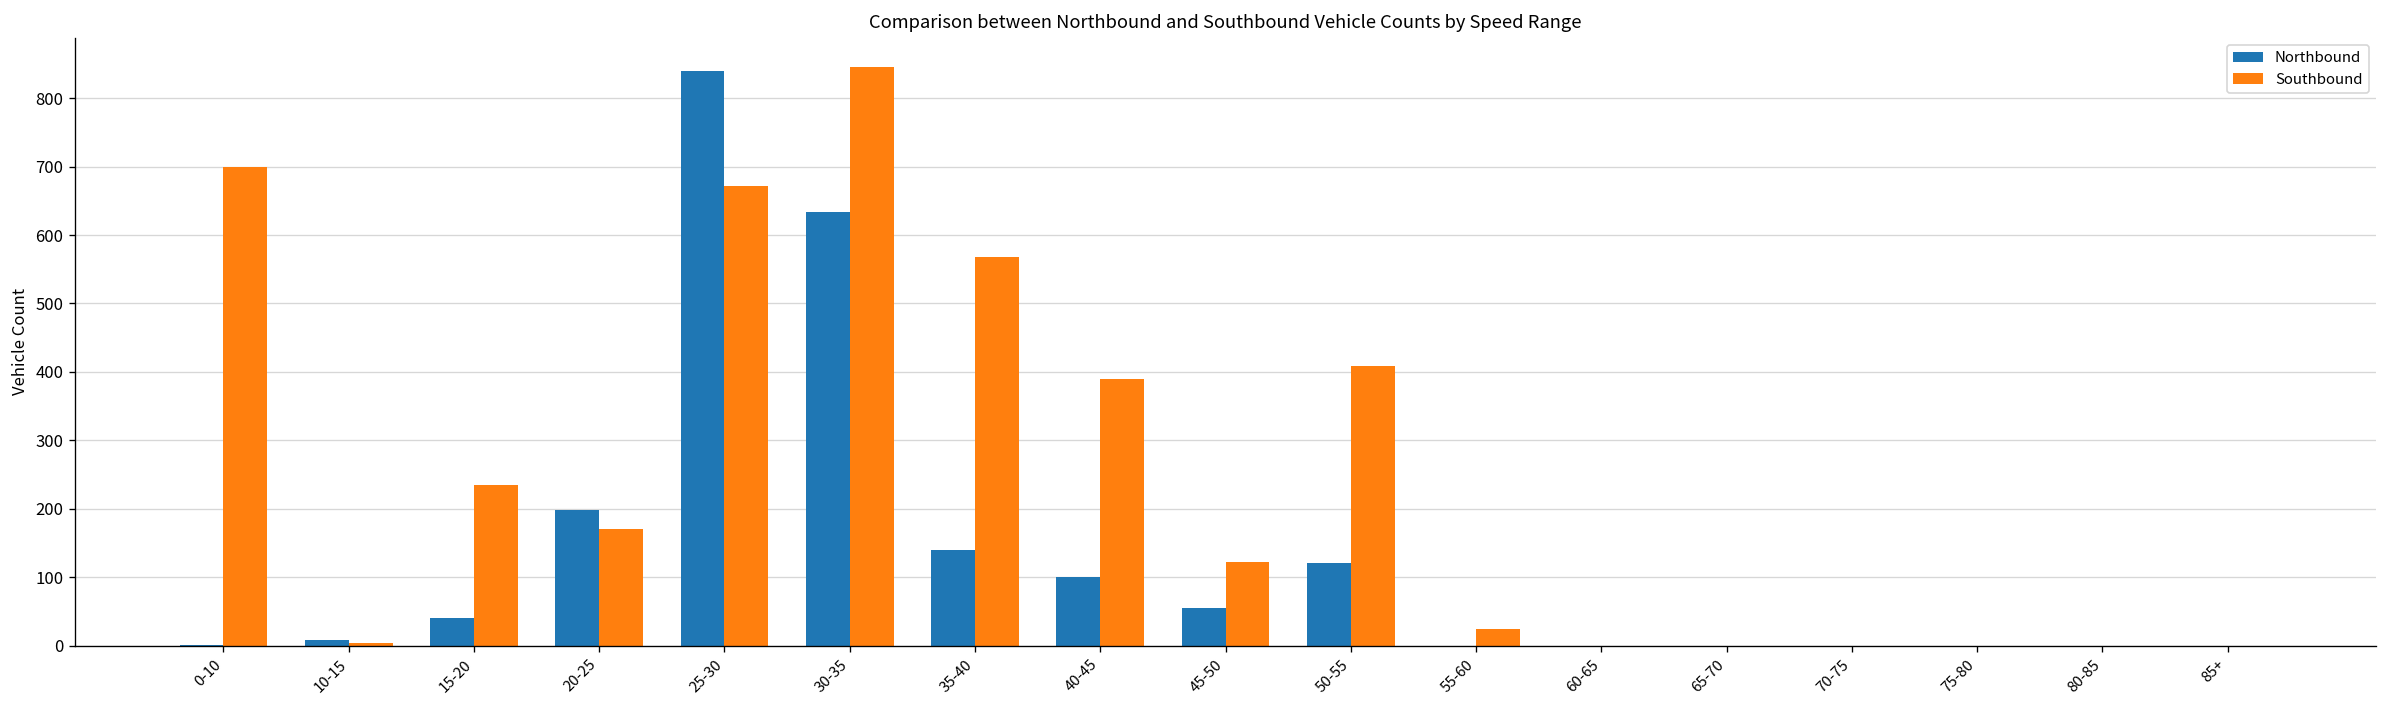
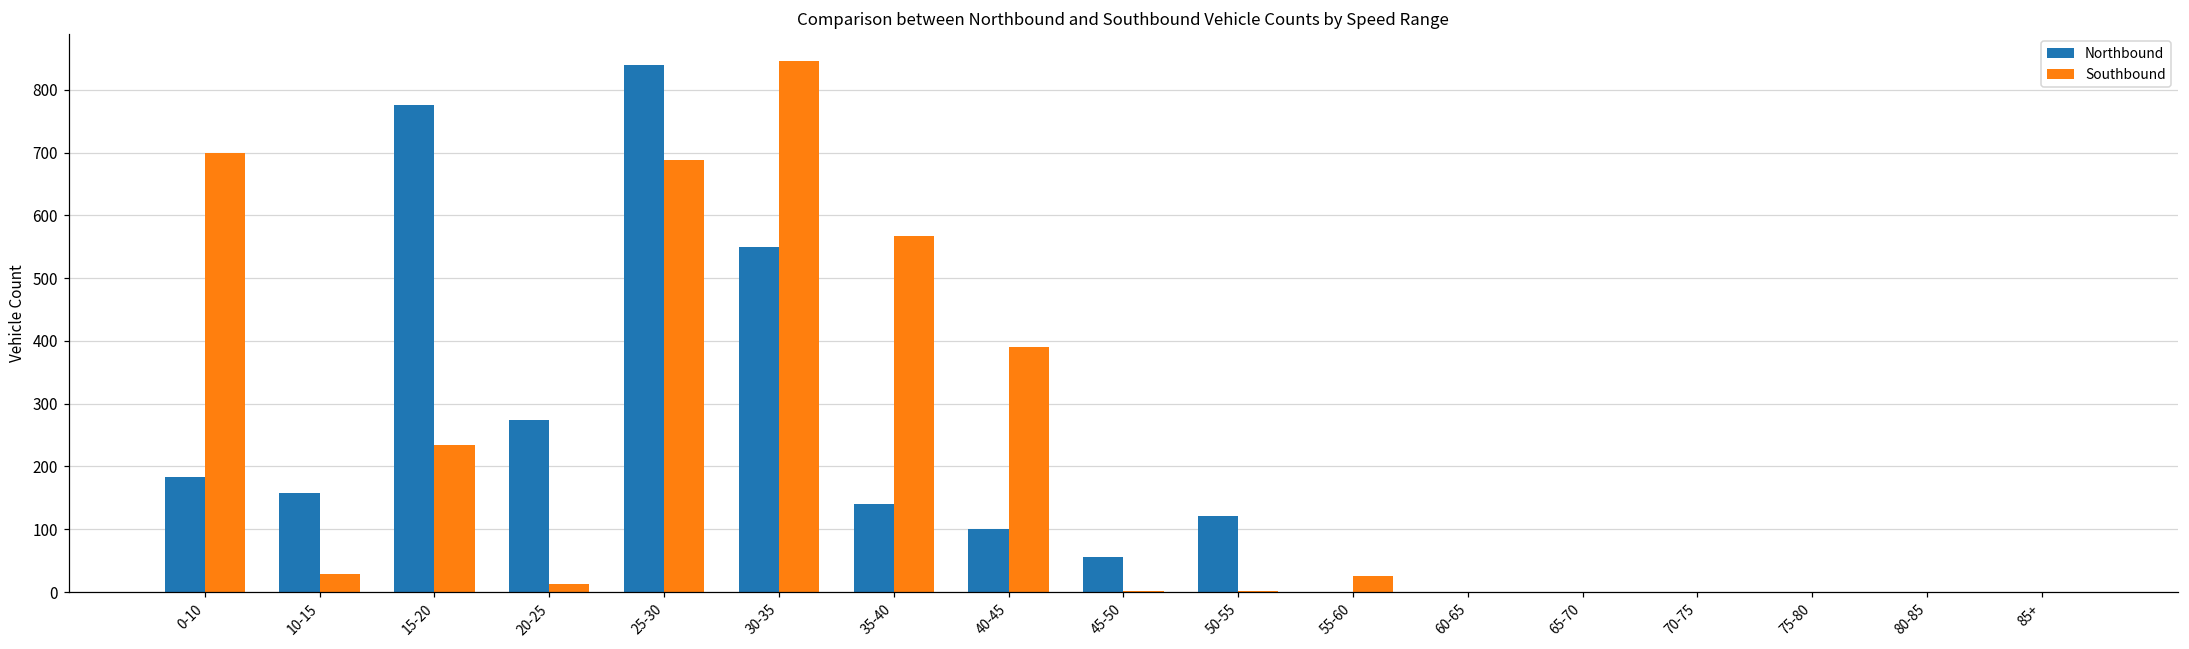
  {
    "Northbound": {
-     "0-10": 0,
-     "10-15": 10,
-     "15-20": 40,
-     "20-25": 200,
+     "0-10": 180,
+     "10-15": 160,
+     "15-20": 780,
+     "20-25": 270,
      "25-30": 840,
-     "30-35": 630,
+     "30-35": 550,
      "35-40": 140,
      "40-45": 100,
      "45-50": 60,
      "50-55": 120,
      "55-60": 0,
      "60-65": 0,
      "65-70": 0,
      "70-75": 0,
      "75-80": 0,
      "80-85": 0,
      "85+": 0
    },
    "Southbound": {
      "0-10": 700,
-     "10-15": 0,
+     "10-15": 30,
      "15-20": 240,
-     "20-25": 170,
-     "25-30": 670,
+     "20-25": 10,
+     "25-30": 690,
      "30-35": 850,
      "35-40": 570,
      "40-45": 390,
-     "45-50": 120,
-     "50-55": 410,
+     "45-50": 0,
+     "50-55": 0,
      "55-60": 30,
      "60-65": 0,
      "65-70": 0,
      "70-75": 0,
      "75-80": 0,
      "80-85": 0,
      "85+": 0
    }
  }
